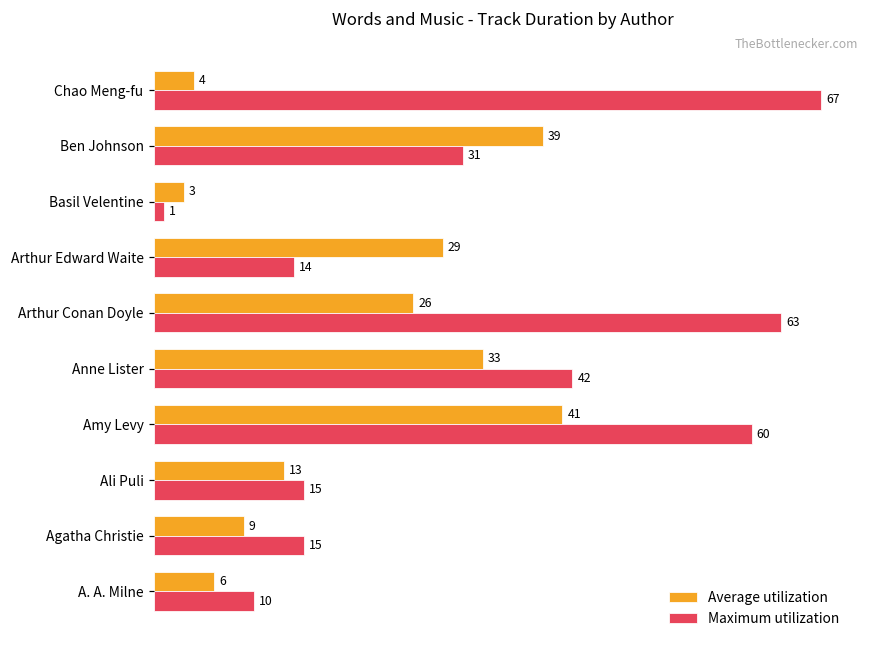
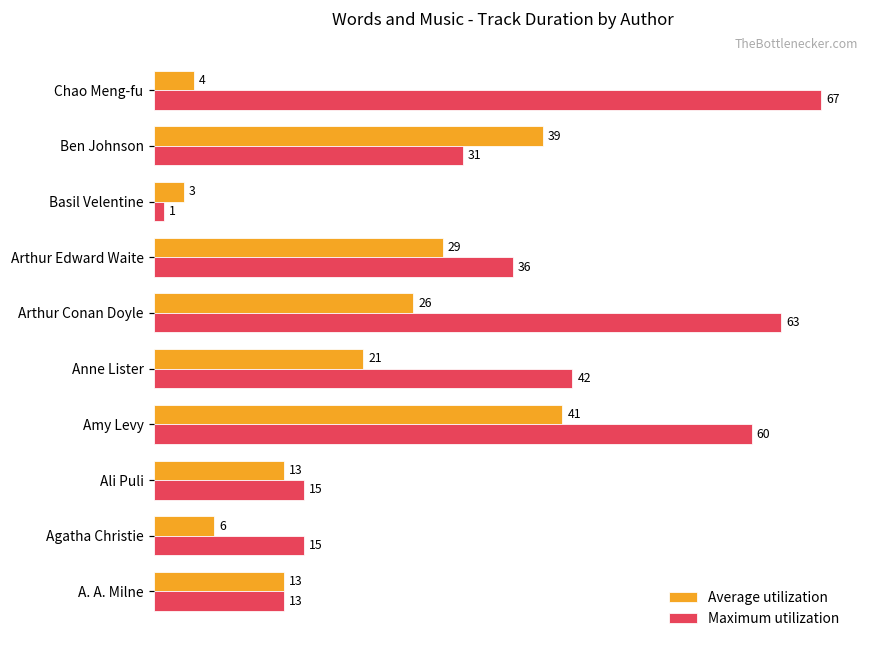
  {
    "Average utilization": {
      "Chao Meng-fu": 4,
      "Ben Johnson": 39,
      "Basil Velentine": 3,
      "Arthur Edward Waite": 29,
      "Arthur Conan Doyle": 26,
-     "Anne Lister": 33,
+     "Anne Lister": 21,
      "Amy Levy": 41,
      "Ali Puli": 13,
-     "Agatha Christie": 9,
-     "A. A. Milne": 6
+     "Agatha Christie": 6,
+     "A. A. Milne": 13
    },
    "Maximum utilization": {
      "Chao Meng-fu": 67,
      "Ben Johnson": 31,
      "Basil Velentine": 1,
-     "Arthur Edward Waite": 14,
+     "Arthur Edward Waite": 36,
      "Arthur Conan Doyle": 63,
      "Anne Lister": 42,
      "Amy Levy": 60,
      "Ali Puli": 15,
      "Agatha Christie": 15,
-     "A. A. Milne": 10
+     "A. A. Milne": 13
    }
  }
